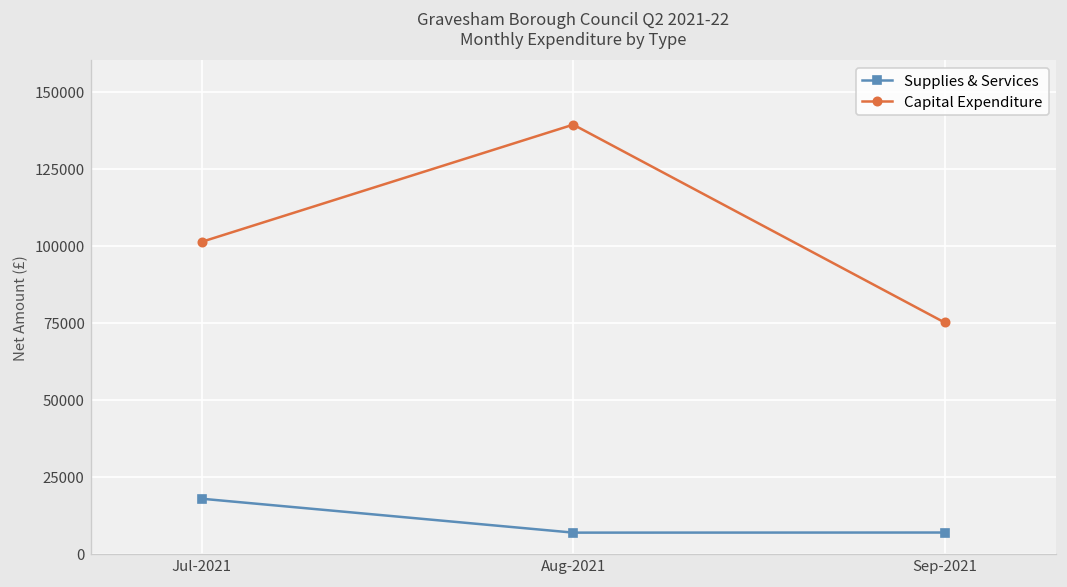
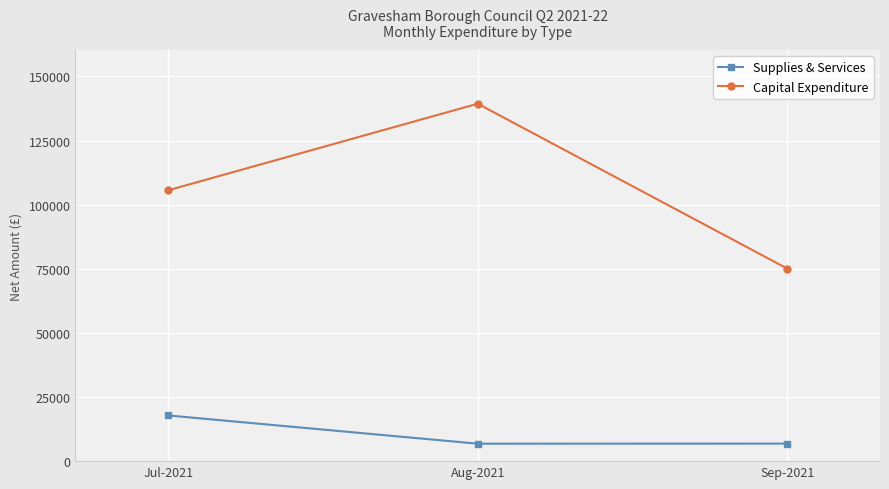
  {
    "Supplies & Services": {
      "Jul-2021": 18000,
      "Aug-2021": 7000,
      "Sep-2021": 7000
    },
    "Capital Expenditure": {
-     "Jul-2021": 101000,
+     "Jul-2021": 106000,
      "Aug-2021": 139000,
      "Sep-2021": 75000
    }
  }
